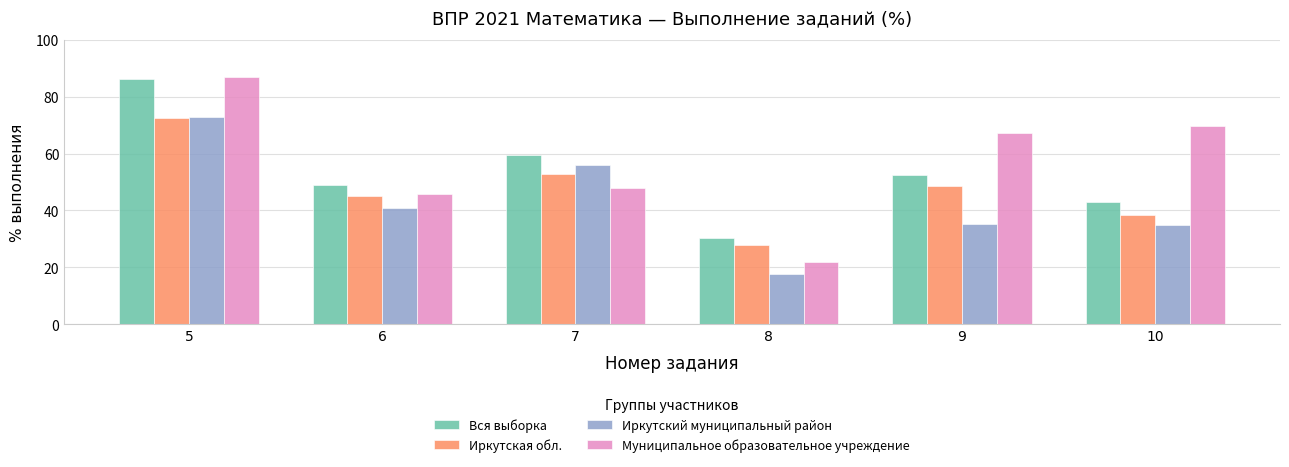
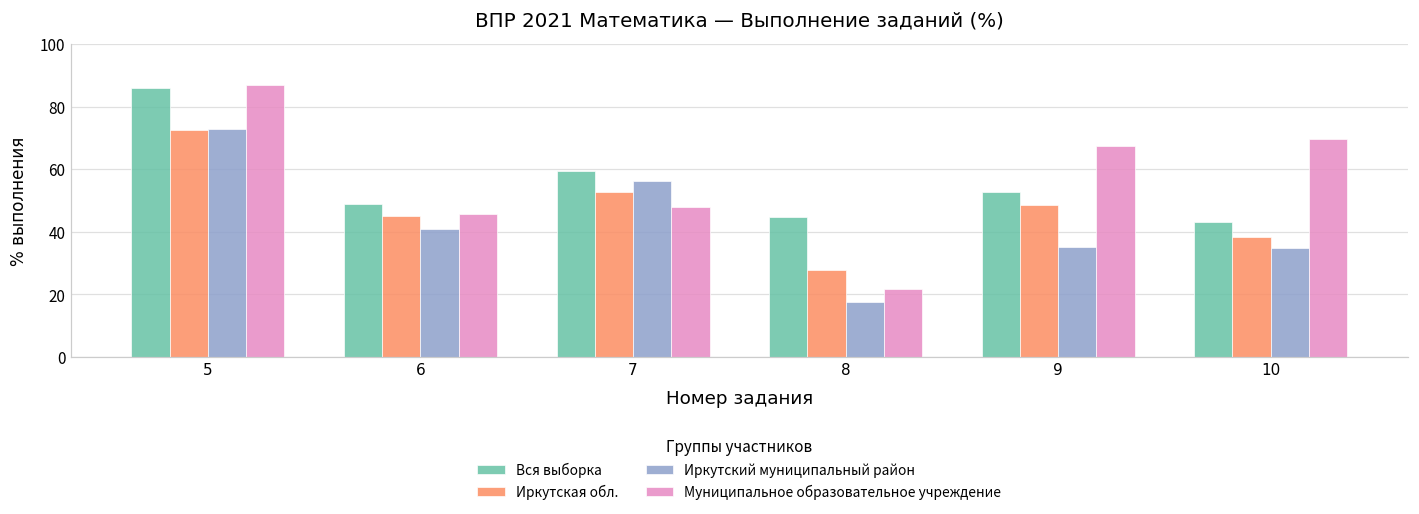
  {
    "Вся выборка": {
      "5": 86,
      "6": 49,
      "7": 59,
-     "8": 30,
+     "8": 45,
      "9": 53,
      "10": 43
    },
    "Иркутская обл.": {
      "5": 72,
      "6": 45,
      "7": 53,
      "8": 28,
      "9": 49,
      "10": 38
    },
    "Иркутский муниципальный район": {
      "5": 73,
      "6": 41,
      "7": 56,
      "8": 18,
      "9": 35,
      "10": 35
    },
    "Муниципальное образовательное учреждение": {
      "5": 87,
      "6": 46,
      "7": 48,
      "8": 22,
      "9": 67,
      "10": 70
    }
  }
